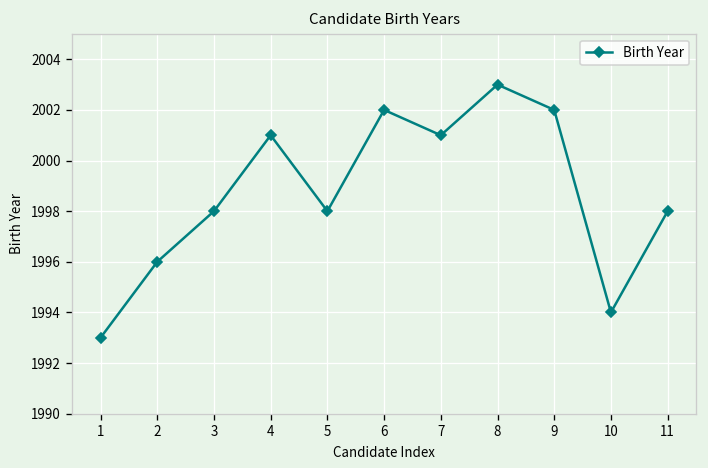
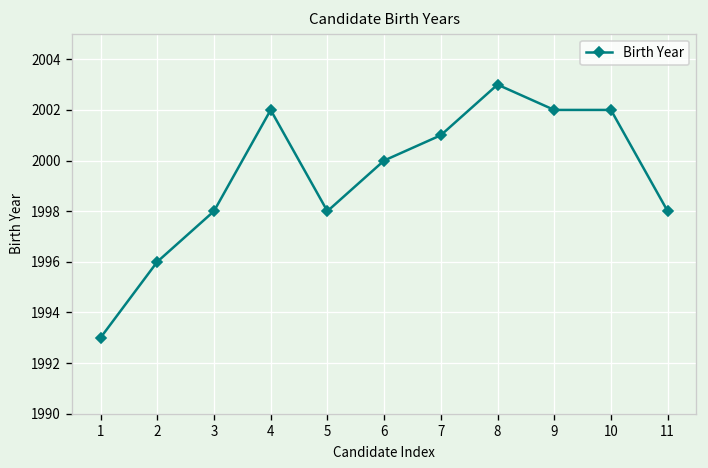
  {
    "1": 1993,
    "2": 1996,
    "3": 1998,
-   "4": 2001,
+   "4": 2002,
    "5": 1998,
-   "6": 2002,
+   "6": 2000,
    "7": 2001,
    "8": 2003,
    "9": 2002,
-   "10": 1994,
+   "10": 2002,
    "11": 1998
  }
